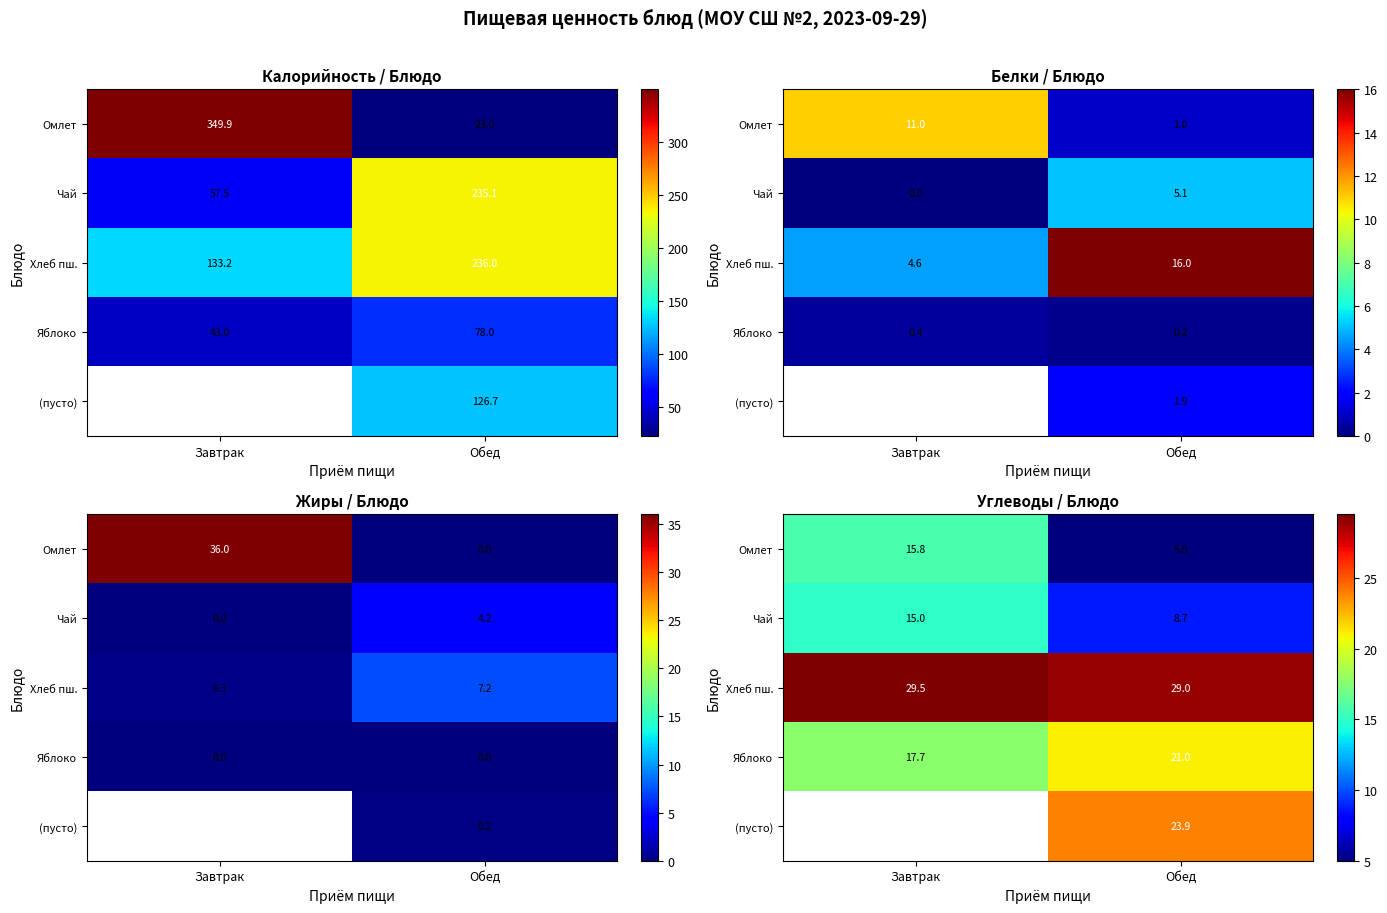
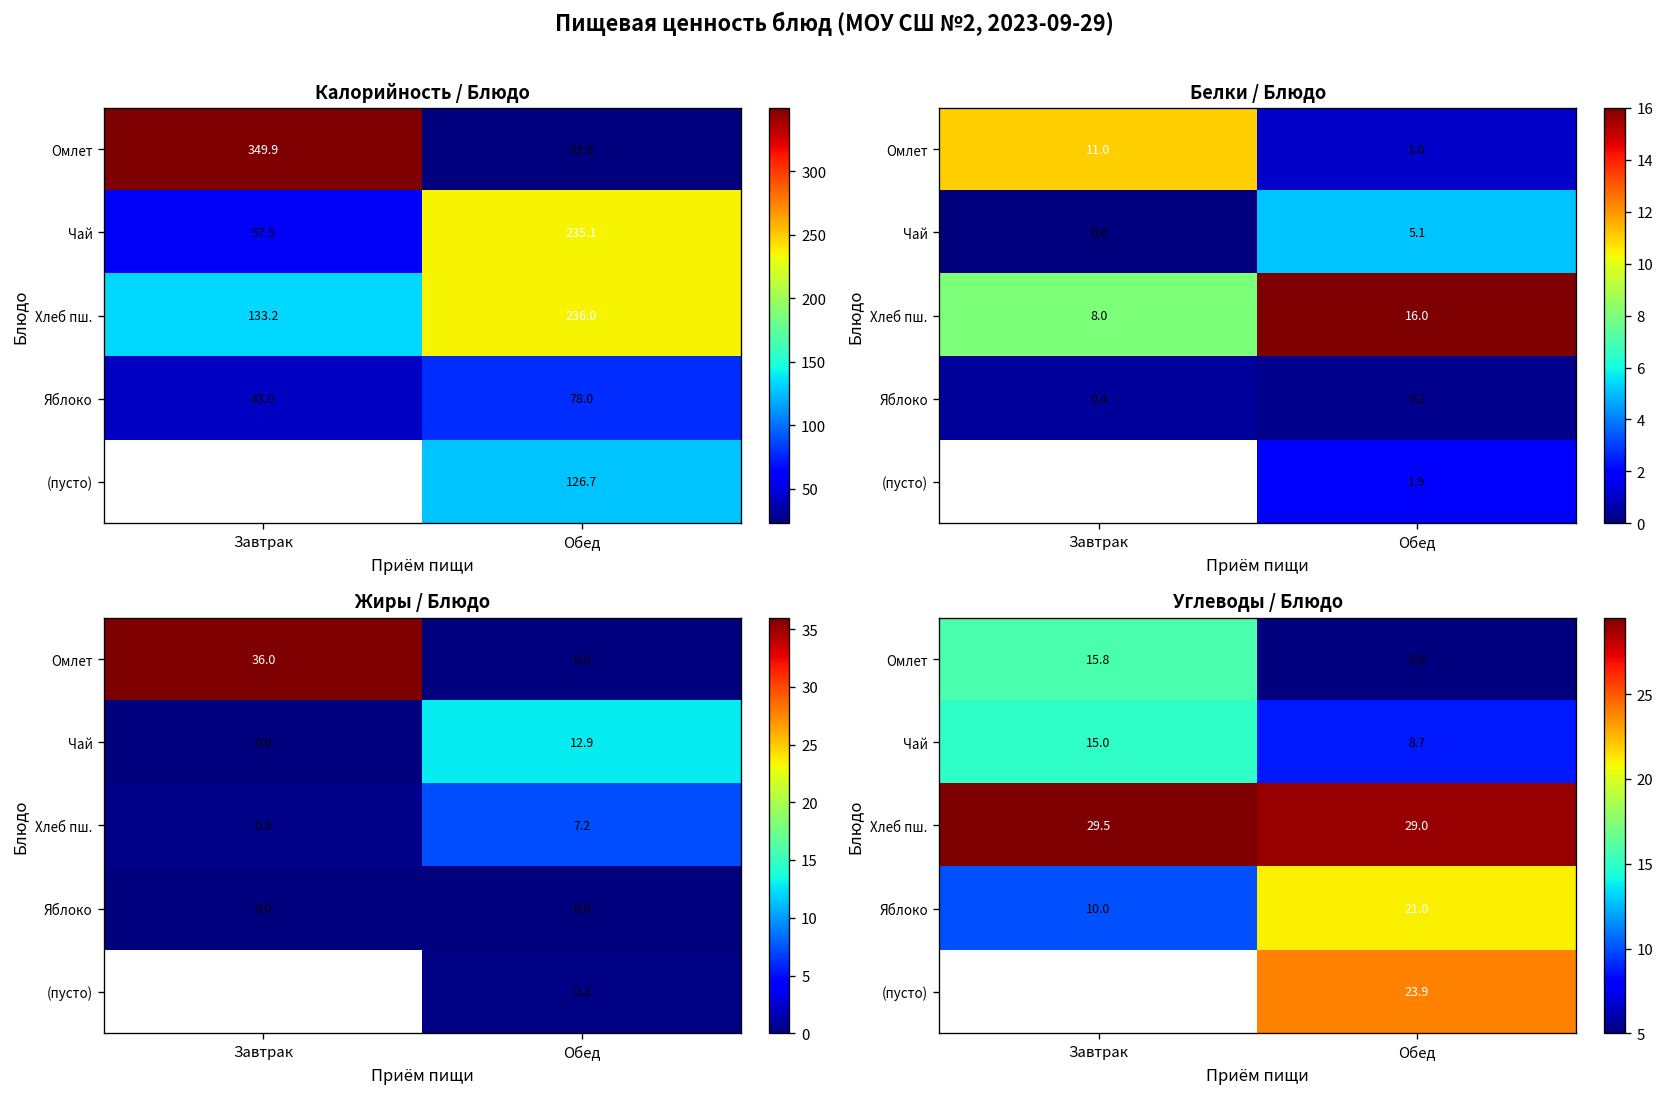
  {
    "Калорийность / Блюдо": {
      "Омлет": {
        "Завтрак": 349.9,
        "Обед": 23.0
      },
      "Чай": {
        "Завтрак": 57.5,
        "Обед": 235.1
      },
      "Хлеб пш.": {
        "Завтрак": 133.2,
        "Обед": 236.0
      },
      "Яблоко": {
        "Завтрак": 43.0,
        "Обед": 78.0
      },
      "(пусто)": {
        "Обед": 126.7
      }
    },
    "Белки / Блюдо": {
      "Омлет": {
        "Завтрак": 11.0,
        "Обед": 1.0
      },
      "Чай": {
        "Завтрак": 0.0,
        "Обед": 5.1
      },
      "Хлеб пш.": {
-       "Завтрак": 4.6,
+       "Завтрак": 8.0,
        "Обед": 16.0
      },
      "Яблоко": {
        "Завтрак": 0.4,
        "Обед": 0.2
      },
      "(пусто)": {
        "Обед": 1.9
      }
    },
    "Жиры / Блюдо": {
      "Омлет": {
        "Завтрак": 36.0,
        "Обед": 0.0
      },
      "Чай": {
        "Завтрак": 0.0,
-       "Обед": 4.2
+       "Обед": 12.9
      },
      "Хлеб пш.": {
        "Завтрак": 0.3,
        "Обед": 7.2
      },
      "Яблоко": {
        "Завтрак": 0.0,
        "Обед": 0.0
      },
      "(пусто)": {
        "Обед": 0.2
      }
    },
    "Углеводы / Блюдо": {
      "Омлет": {
        "Завтрак": 15.8,
        "Обед": 5.0
      },
      "Чай": {
        "Завтрак": 15.0,
        "Обед": 8.7
      },
      "Хлеб пш.": {
        "Завтрак": 29.5,
        "Обед": 29.0
      },
      "Яблоко": {
-       "Завтрак": 17.7,
+       "Завтрак": 10.0,
        "Обед": 21.0
      },
      "(пусто)": {
        "Обед": 23.9
      }
    }
  }
